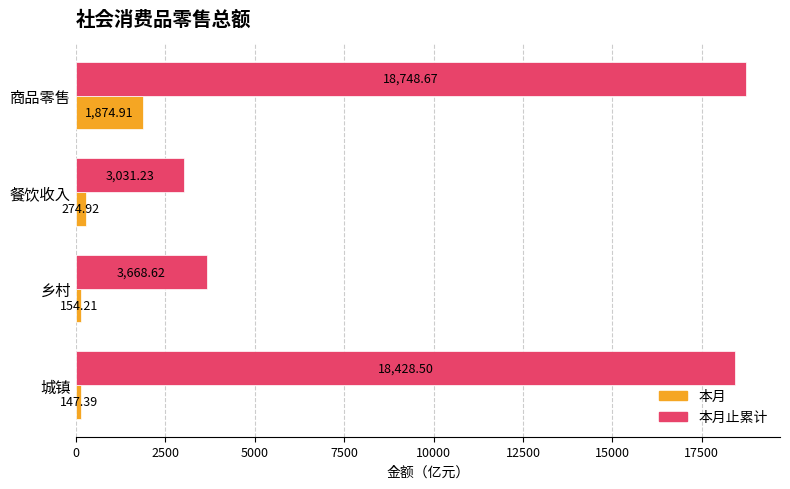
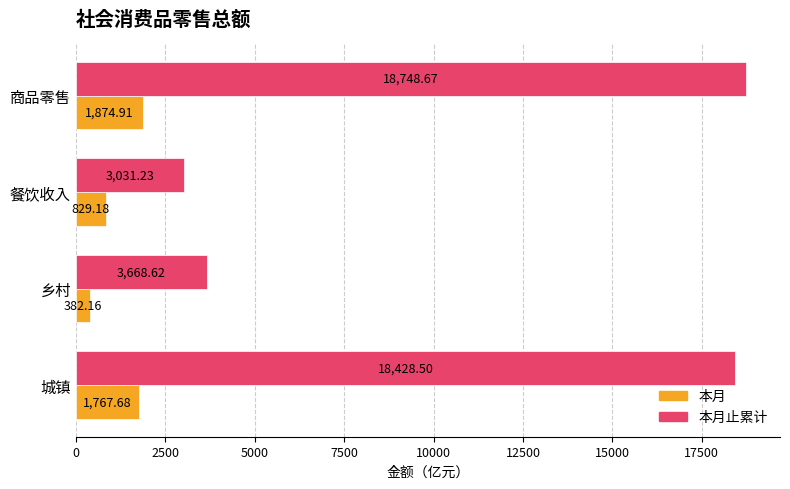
  {
    "本月": {
      "商品零售": "1,874.91",
-     "餐饮收入": "274.92",
-     "乡村": "154.21",
-     "城镇": "147.39"
+     "餐饮收入": "829.18",
+     "乡村": "382.16",
+     "城镇": "1,767.68"
    },
    "本月止累计": {
      "商品零售": "18,748.67",
      "餐饮收入": "3,031.23",
      "乡村": "3,668.62",
      "城镇": "18,428.50"
    }
  }
